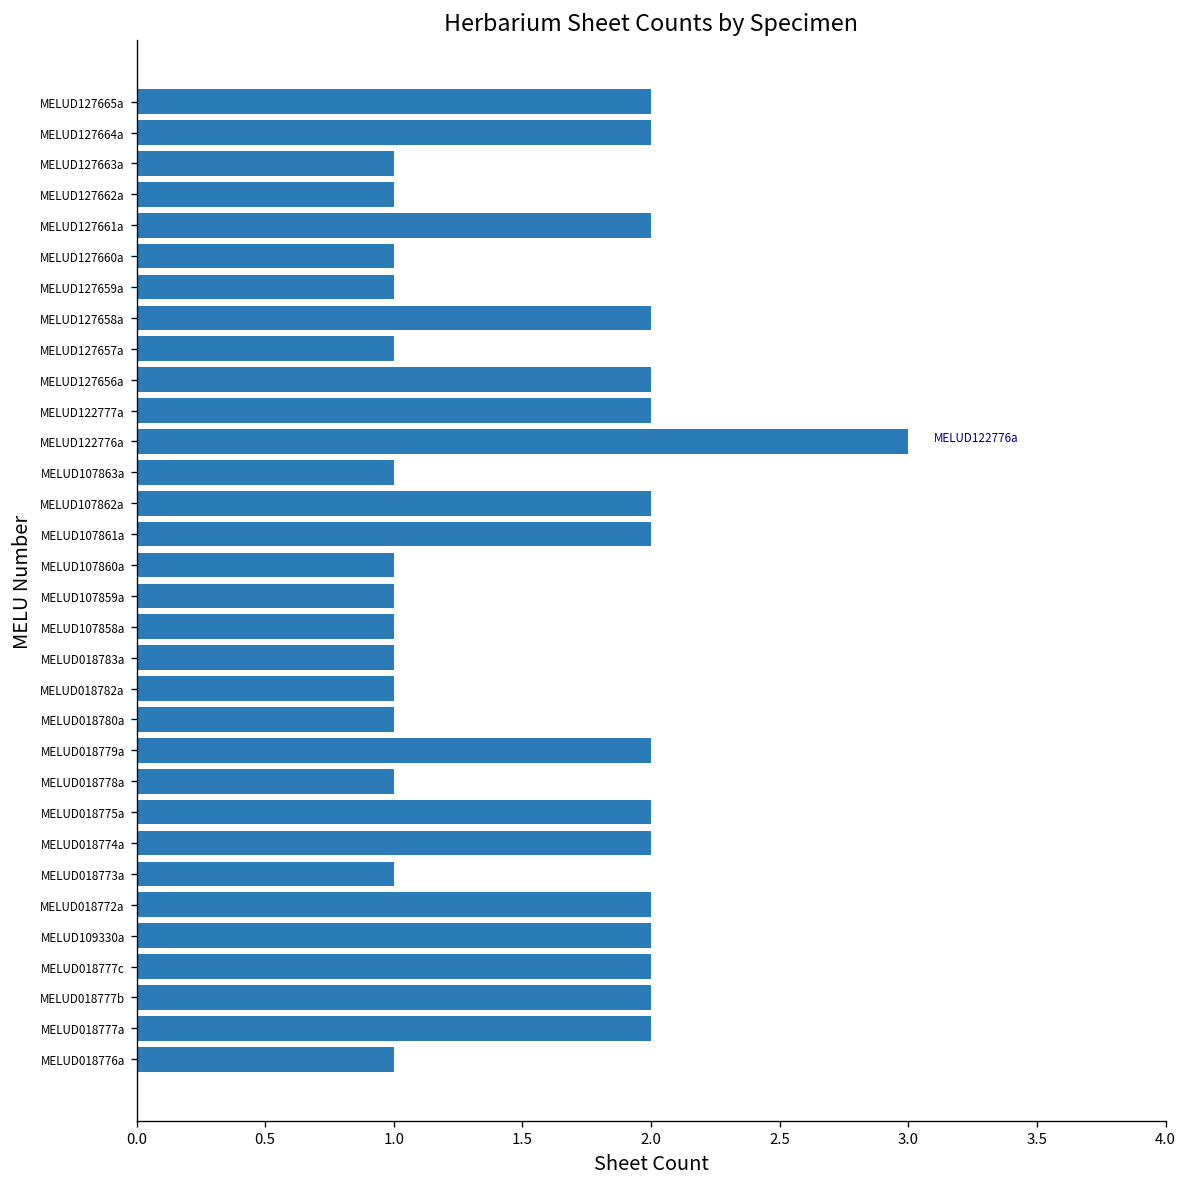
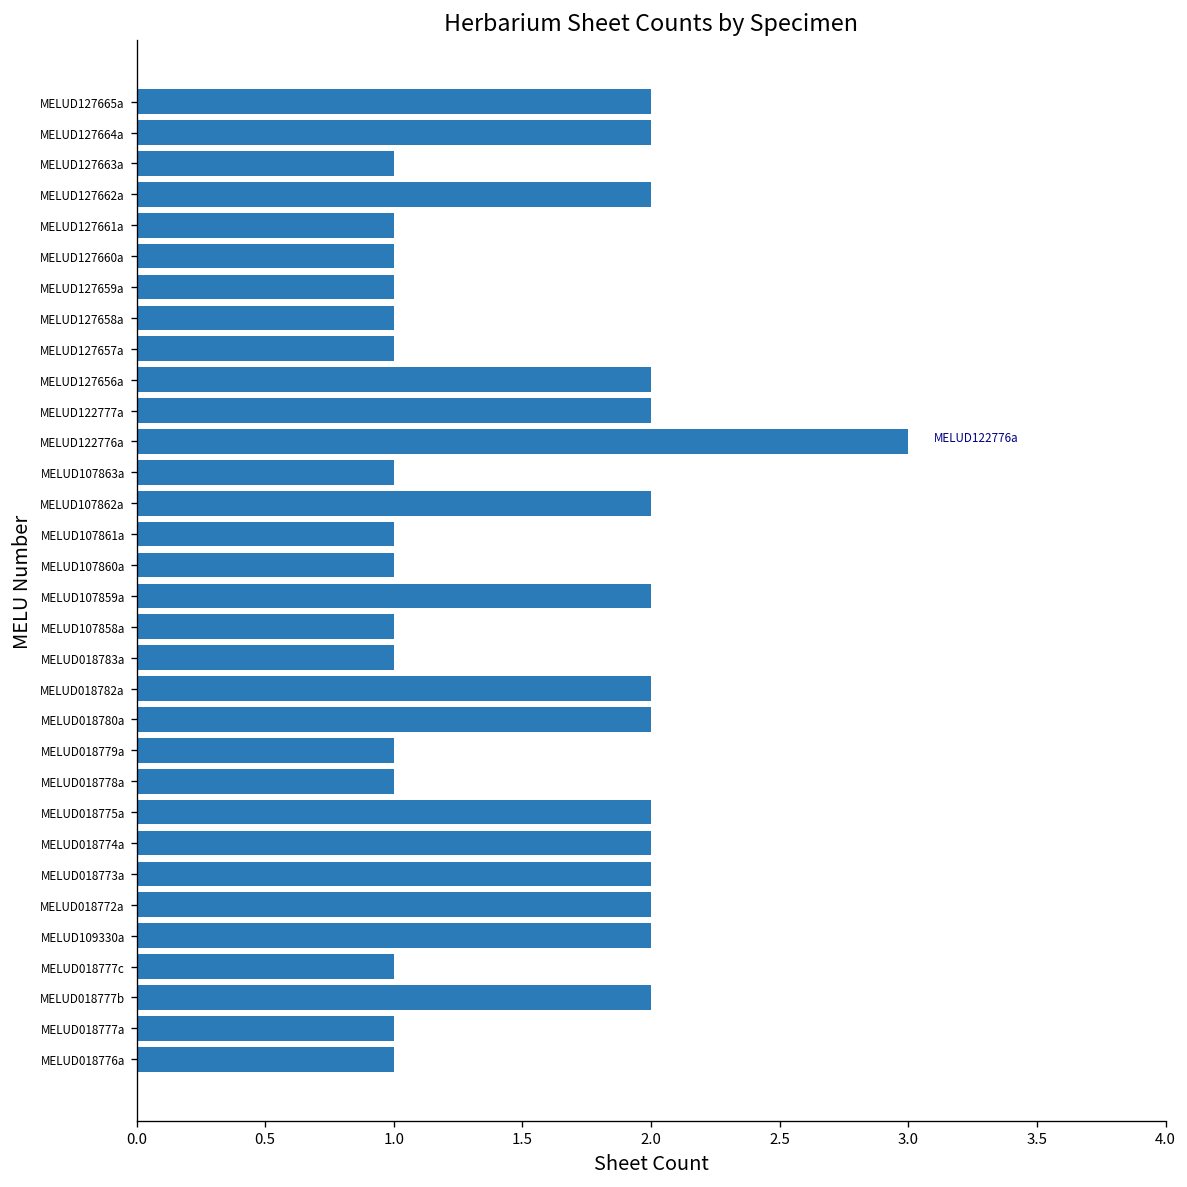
  {
    "MELUD127665a": 2,
    "MELUD127664a": 2,
    "MELUD127663a": 1,
-   "MELUD127662a": 1,
-   "MELUD127661a": 2,
+   "MELUD127662a": 2,
+   "MELUD127661a": 1,
    "MELUD127660a": 1,
    "MELUD127659a": 1,
-   "MELUD127658a": 2,
+   "MELUD127658a": 1,
    "MELUD127657a": 1,
    "MELUD127656a": 2,
    "MELUD122777a": 2,
    "MELUD122776a": 3,
    "MELUD107863a": 1,
    "MELUD107862a": 2,
-   "MELUD107861a": 2,
+   "MELUD107861a": 1,
    "MELUD107860a": 1,
-   "MELUD107859a": 1,
+   "MELUD107859a": 2,
    "MELUD107858a": 1,
    "MELUD018783a": 1,
-   "MELUD018782a": 1,
-   "MELUD018780a": 1,
-   "MELUD018779a": 2,
+   "MELUD018782a": 2,
+   "MELUD018780a": 2,
+   "MELUD018779a": 1,
    "MELUD018778a": 1,
    "MELUD018775a": 2,
    "MELUD018774a": 2,
-   "MELUD018773a": 1,
+   "MELUD018773a": 2,
    "MELUD018772a": 2,
    "MELUD109330a": 2,
-   "MELUD018777c": 2,
+   "MELUD018777c": 1,
    "MELUD018777b": 2,
-   "MELUD018777a": 2,
+   "MELUD018777a": 1,
    "MELUD018776a": 1
  }
